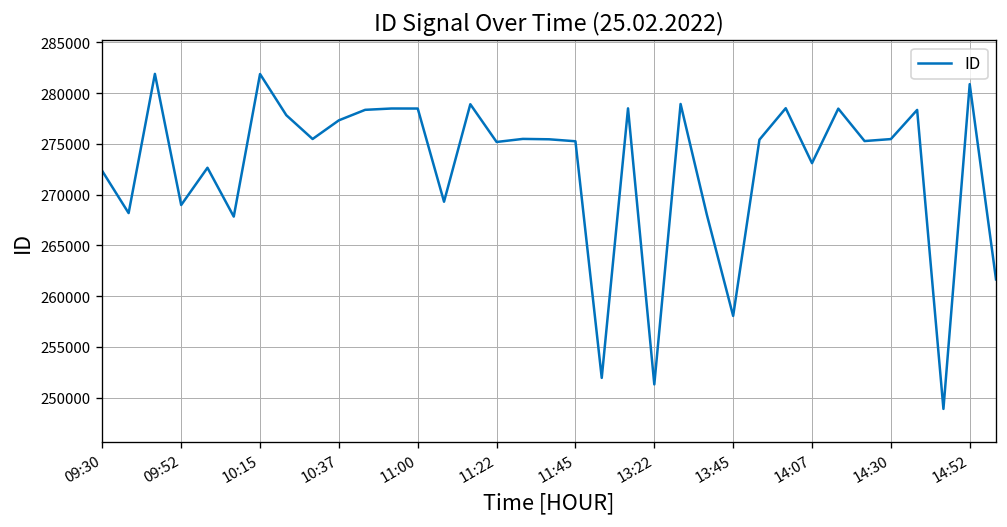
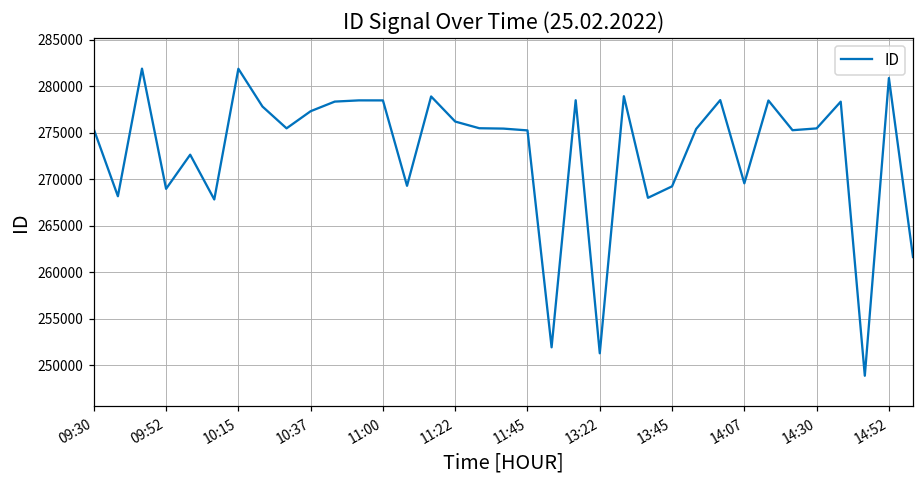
  {
-   "09:30": 272000,
+   "09:30": 275000,
    "09:52": 269000,
    "10:15": 282000,
    "10:37": 277000,
    "11:00": 278000,
-   "11:22": 275000,
+   "11:22": 276000,
    "11:45": 275000,
    "13:22": 251000,
-   "13:45": 258000,
-   "14:07": 273000,
+   "13:45": 269000,
+   "14:07": 270000,
    "14:30": 275000,
    "14:52": 281000
  }
